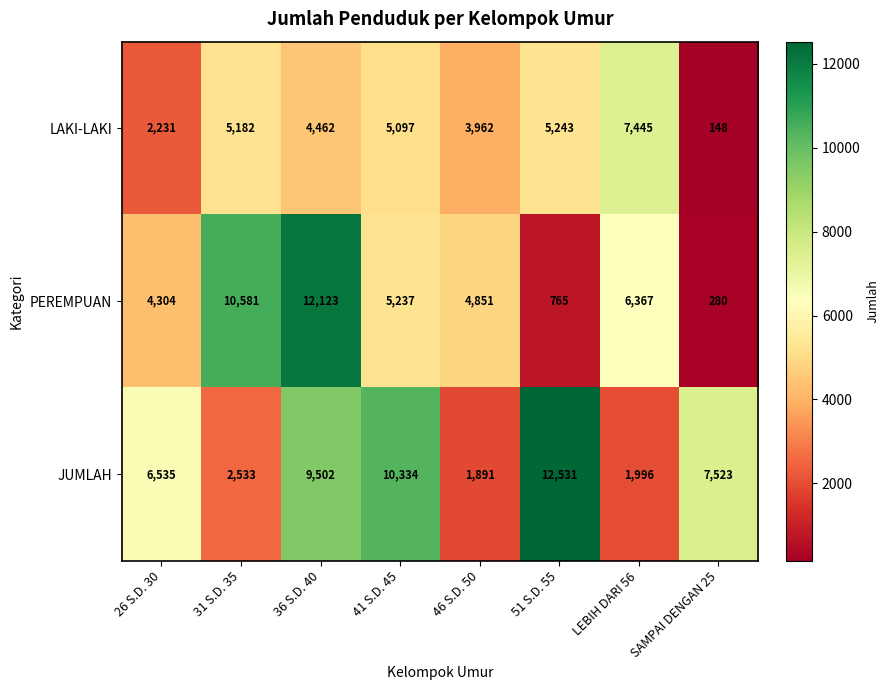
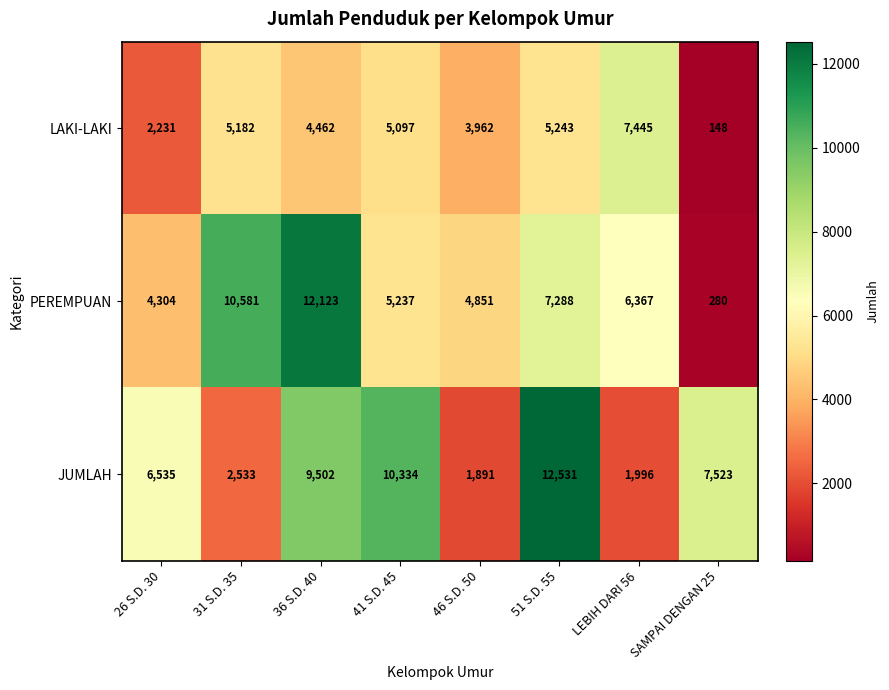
  {
    "LAKI-LAKI": {
      "26 S.D. 30": "2,231",
      "31 S.D. 35": "5,182",
      "36 S.D. 40": "4,462",
      "41 S.D. 45": "5,097",
      "46 S.D. 50": "3,962",
      "51 S.D. 55": "5,243",
      "LEBIH DARI 56": "7,445",
      "SAMPAI DENGAN 25": "148"
    },
    "PEREMPUAN": {
      "26 S.D. 30": "4,304",
      "31 S.D. 35": "10,581",
      "36 S.D. 40": "12,123",
      "41 S.D. 45": "5,237",
      "46 S.D. 50": "4,851",
-     "51 S.D. 55": "765",
+     "51 S.D. 55": "7,288",
      "LEBIH DARI 56": "6,367",
      "SAMPAI DENGAN 25": "280"
    },
    "JUMLAH": {
      "26 S.D. 30": "6,535",
      "31 S.D. 35": "2,533",
      "36 S.D. 40": "9,502",
      "41 S.D. 45": "10,334",
      "46 S.D. 50": "1,891",
      "51 S.D. 55": "12,531",
      "LEBIH DARI 56": "1,996",
      "SAMPAI DENGAN 25": "7,523"
    }
  }
